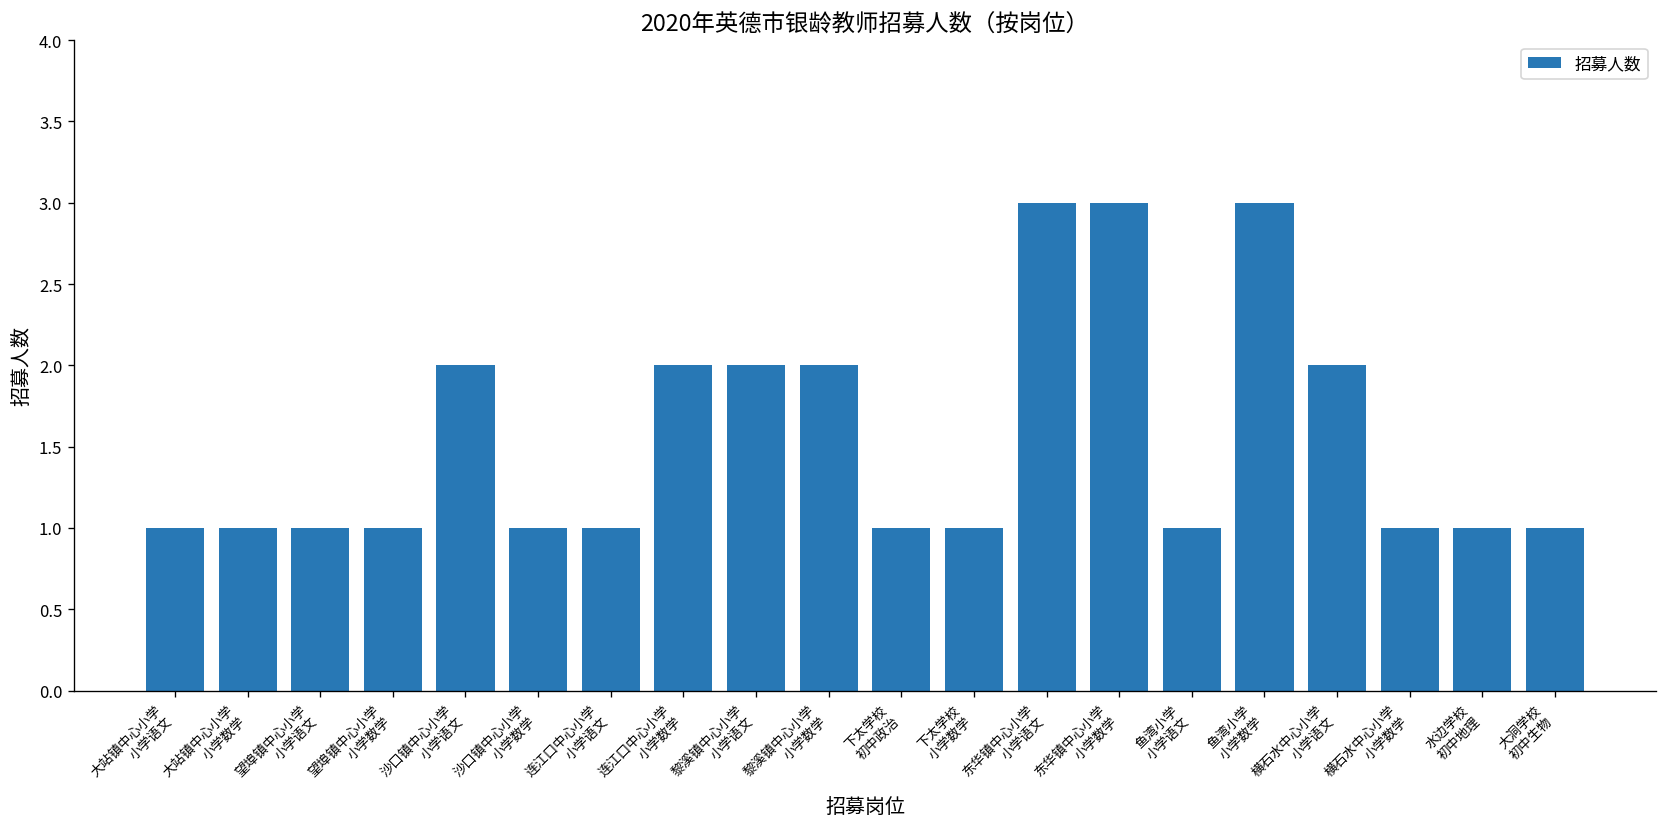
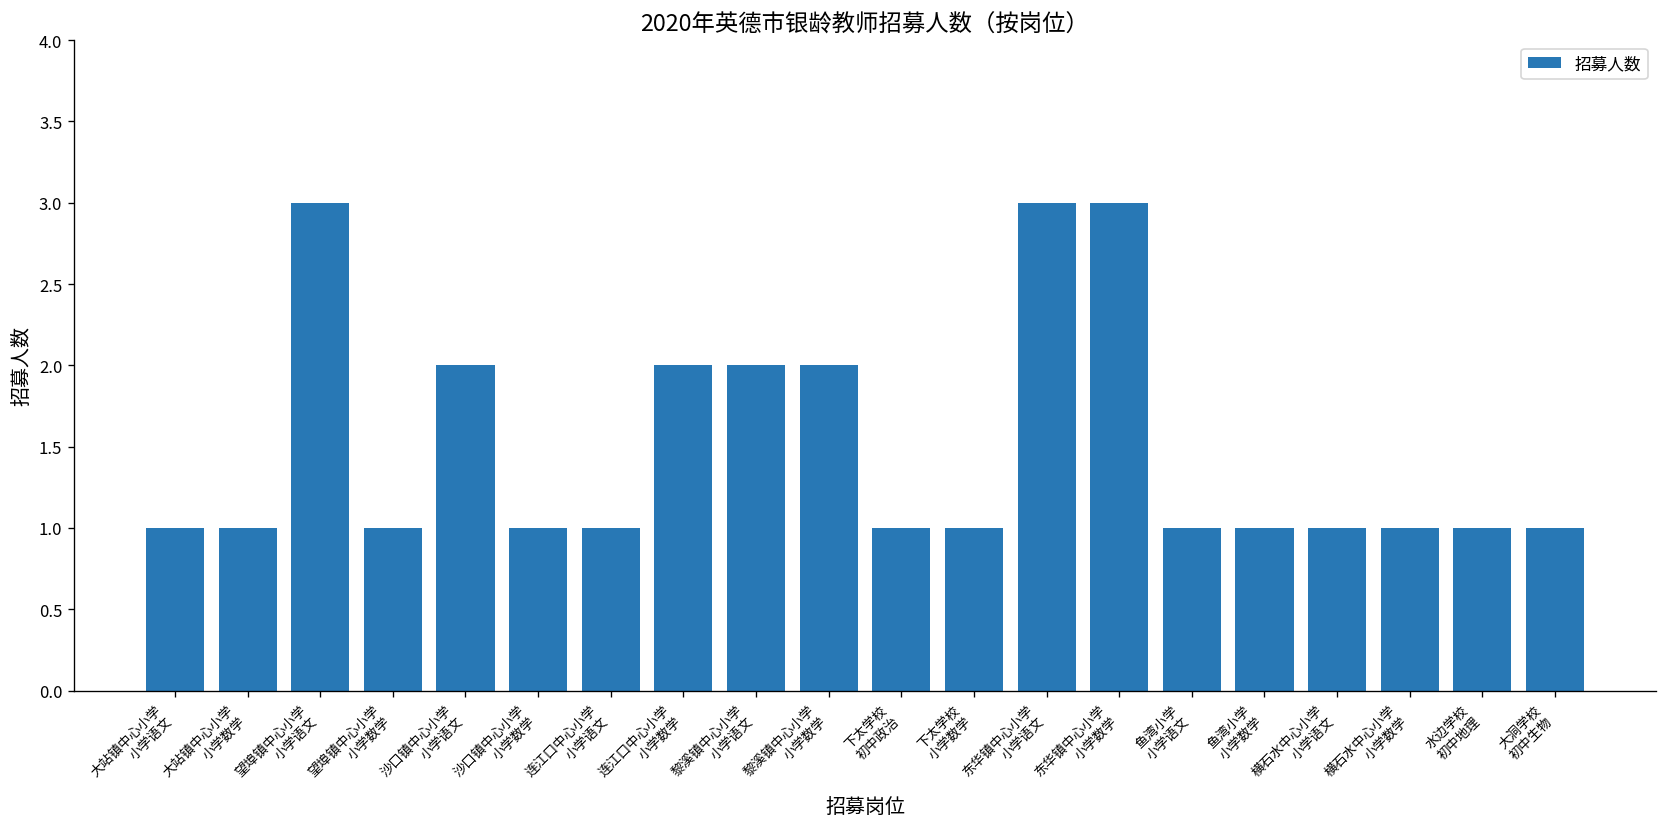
  {
    "大站镇中心小学 小学语文": 1,
    "大站镇中心小学 小学数学": 1,
-   "望埠镇中心小学 小学语文": 1,
+   "望埠镇中心小学 小学语文": 3,
    "望埠镇中心小学 小学数学": 1,
    "沙口镇中心小学 小学语文": 2,
    "沙口镇中心小学 小学数学": 1,
    "连江口中心小学 小学语文": 1,
    "连江口中心小学 小学数学": 2,
    "黎溪镇中心小学 小学语文": 2,
    "黎溪镇中心小学 小学数学": 2,
    "下太学校 初中政治": 1,
    "下太学校 小学数学": 1,
    "东华镇中心小学 小学语文": 3,
    "东华镇中心小学 小学数学": 3,
    "鱼湾小学 小学语文": 1,
-   "鱼湾小学 小学数学": 3,
-   "横石水中心小学 小学语文": 2,
+   "鱼湾小学 小学数学": 1,
+   "横石水中心小学 小学语文": 1,
    "横石水中心小学 小学数学": 1,
    "水边学校 初中地理": 1,
    "大洞学校 初中生物": 1
  }
